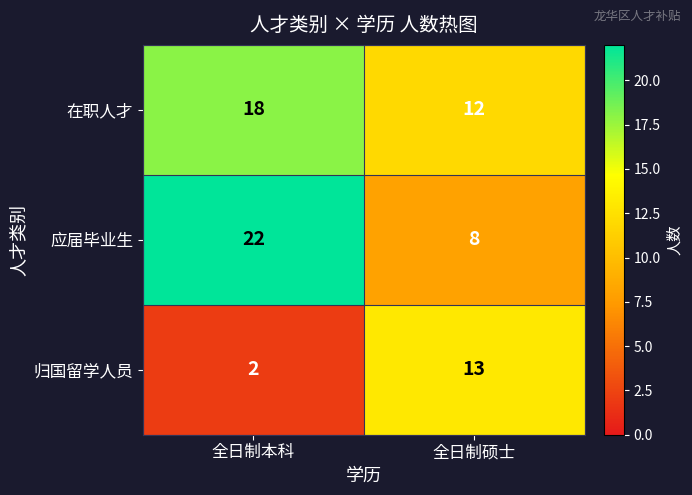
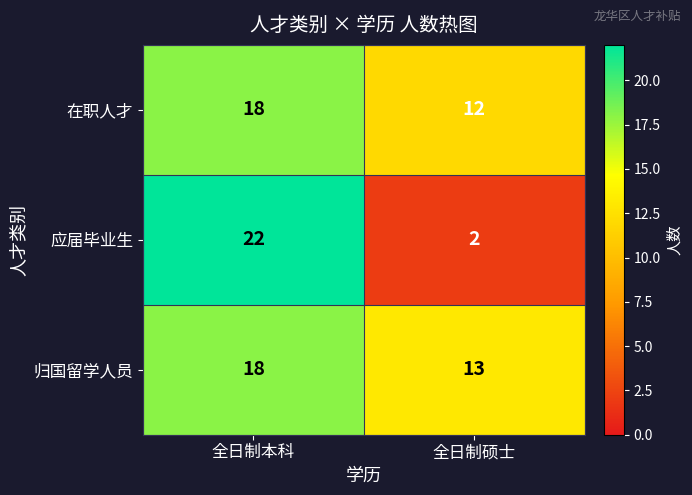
  {
    "在职人才": {
      "全日制本科": 18,
      "全日制硕士": 12
    },
    "应届毕业生": {
      "全日制本科": 22,
-     "全日制硕士": 8
+     "全日制硕士": 2
    },
    "归国留学人员": {
-     "全日制本科": 2,
+     "全日制本科": 18,
      "全日制硕士": 13
    }
  }
